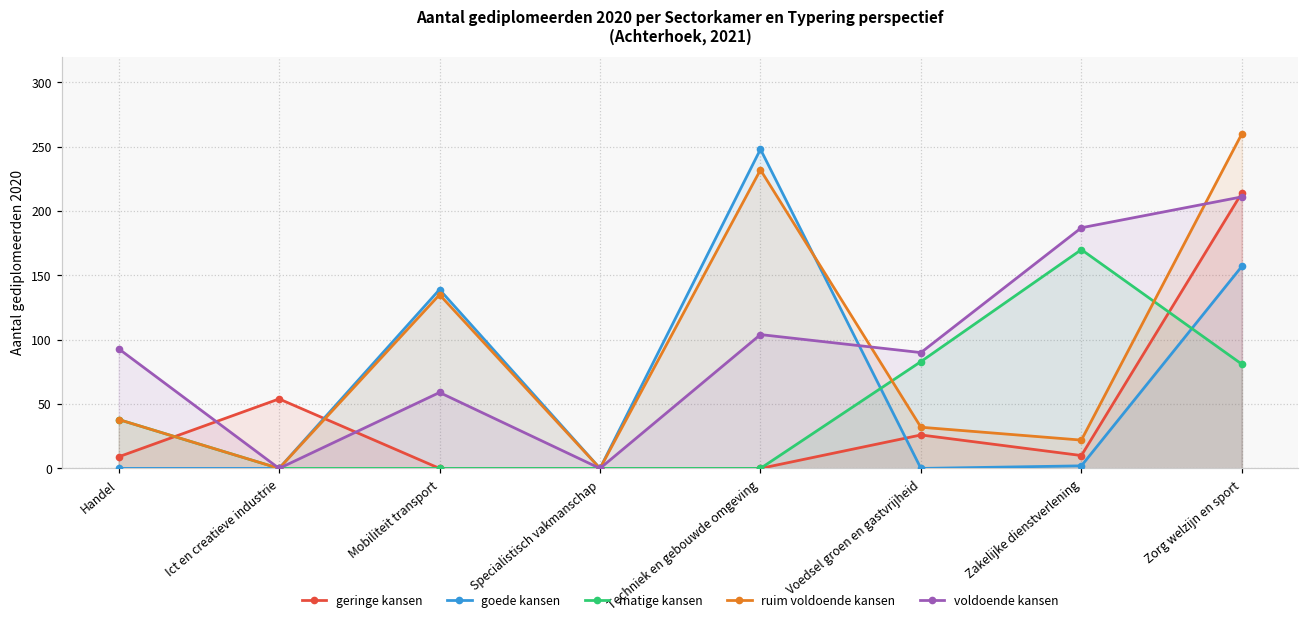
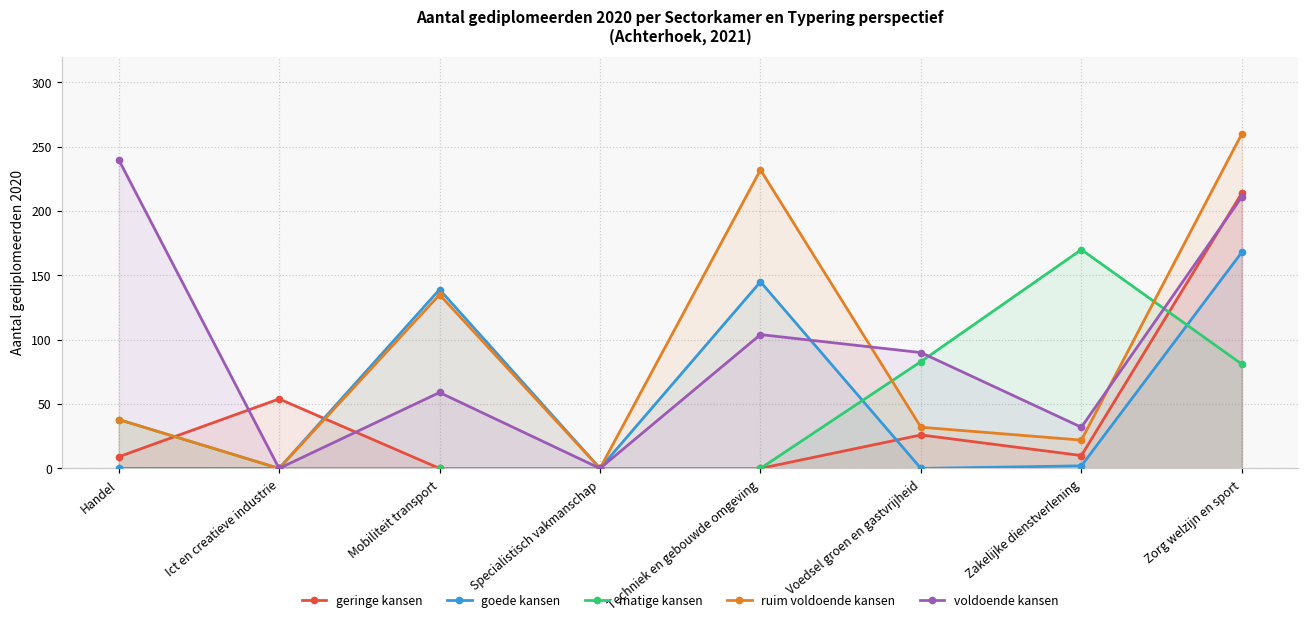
  {
    "goede kansen": {
      "Handel": 0,
      "Mobiliteit transport": 139,
-     "Techniek en gebouwde omgeving": 248,
+     "Techniek en gebouwde omgeving": 145,
      "Voedsel groen en gastvrijheid": 0,
      "Zakelijke dienstverlening": 2,
-     "Zorg welzijn en sport": 157
+     "Zorg welzijn en sport": 168
    },
    "matige kansen": {
      "Voedsel groen en gastvrijheid": 83,
      "Zakelijke dienstverlening": 170,
      "Zorg welzijn en sport": 81
    },
    "voldoende kansen": {
-     "Handel": 93,
+     "Handel": 240,
      "Mobiliteit transport": 59,
      "Techniek en gebouwde omgeving": 104,
      "Voedsel groen en gastvrijheid": 90,
-     "Zakelijke dienstverlening": 187,
+     "Zakelijke dienstverlening": 32,
      "Zorg welzijn en sport": 211
    }
  }
